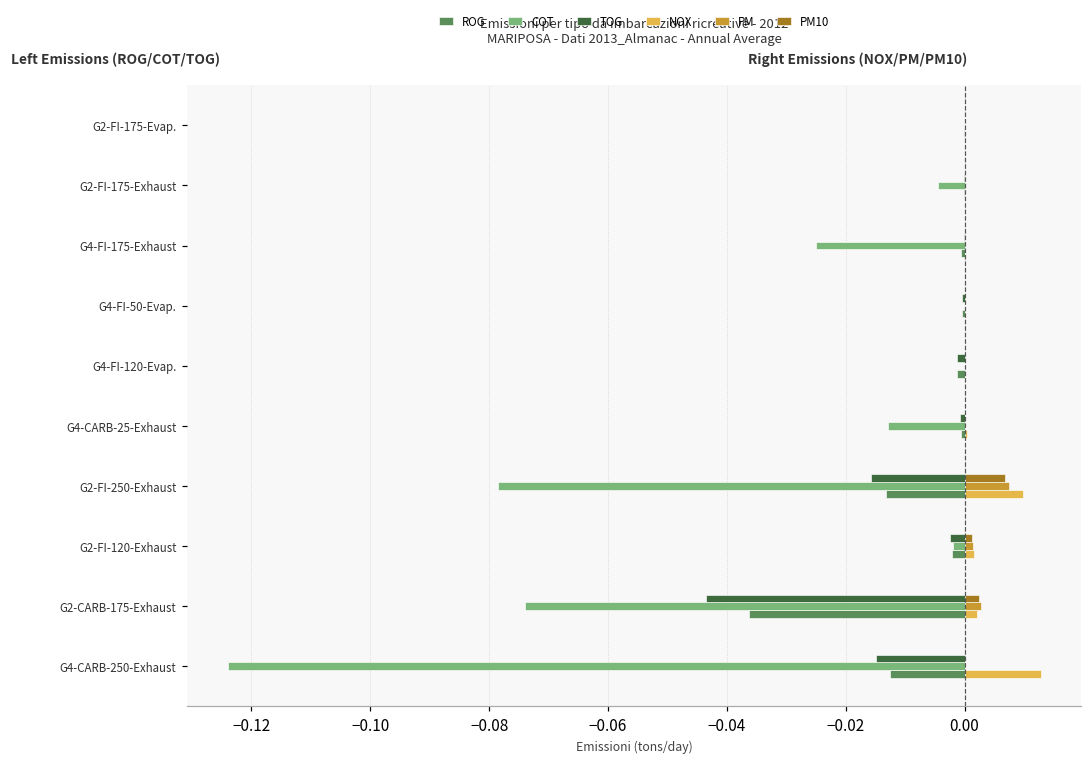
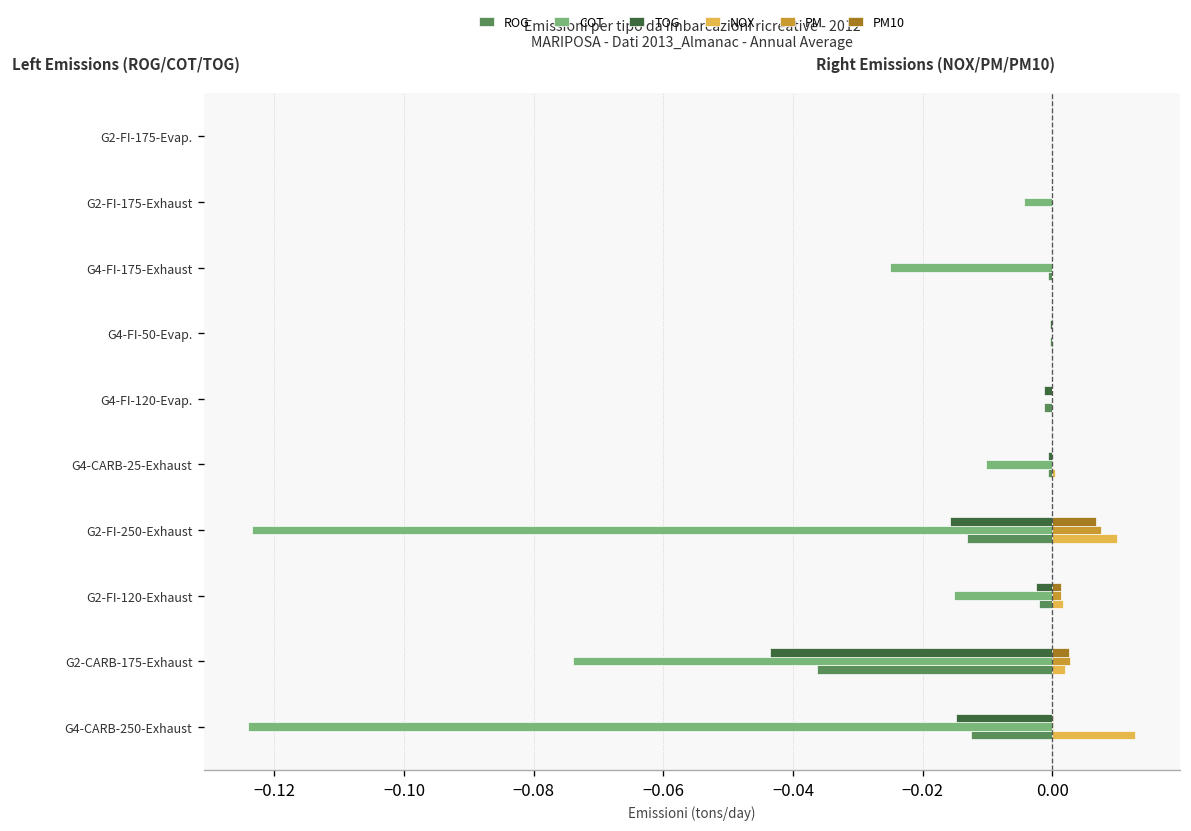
  {
    "COT": {
      "G2-FI-175-Evap.": 0.000,
      "G2-FI-175-Exhaust": -0.004,
      "G4-FI-175-Exhaust": -0.025,
      "G4-FI-50-Evap.": 0.000,
      "G4-FI-120-Evap.": 0.000,
-     "G4-CARB-25-Exhaust": -0.013,
-     "G2-FI-250-Exhaust": -0.079,
-     "G2-FI-120-Exhaust": -0.002,
+     "G4-CARB-25-Exhaust": -0.010,
+     "G2-FI-250-Exhaust": -0.124,
+     "G2-FI-120-Exhaust": -0.015,
      "G2-CARB-175-Exhaust": -0.074,
      "G4-CARB-250-Exhaust": -0.124
    }
  }
